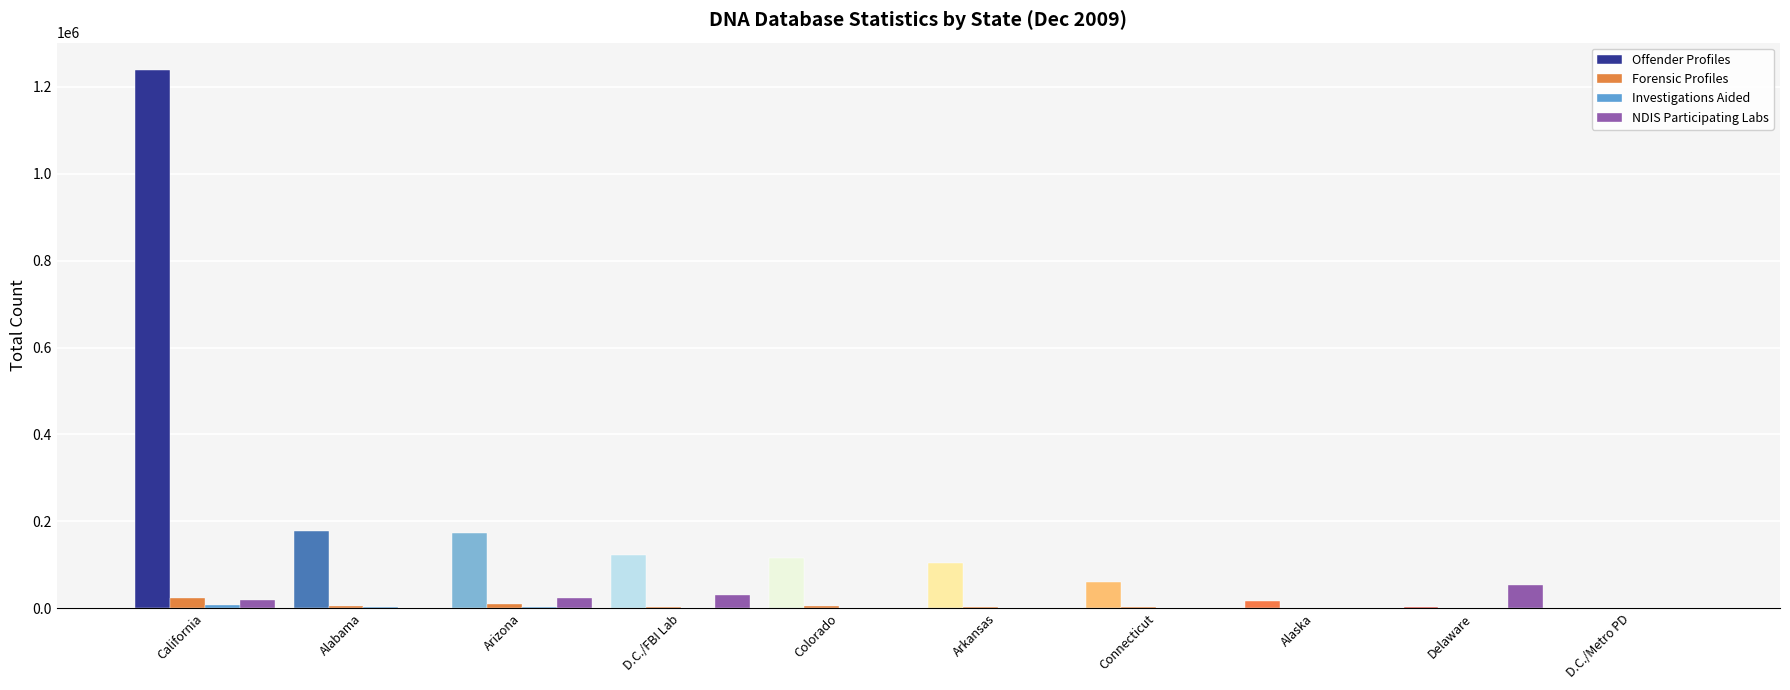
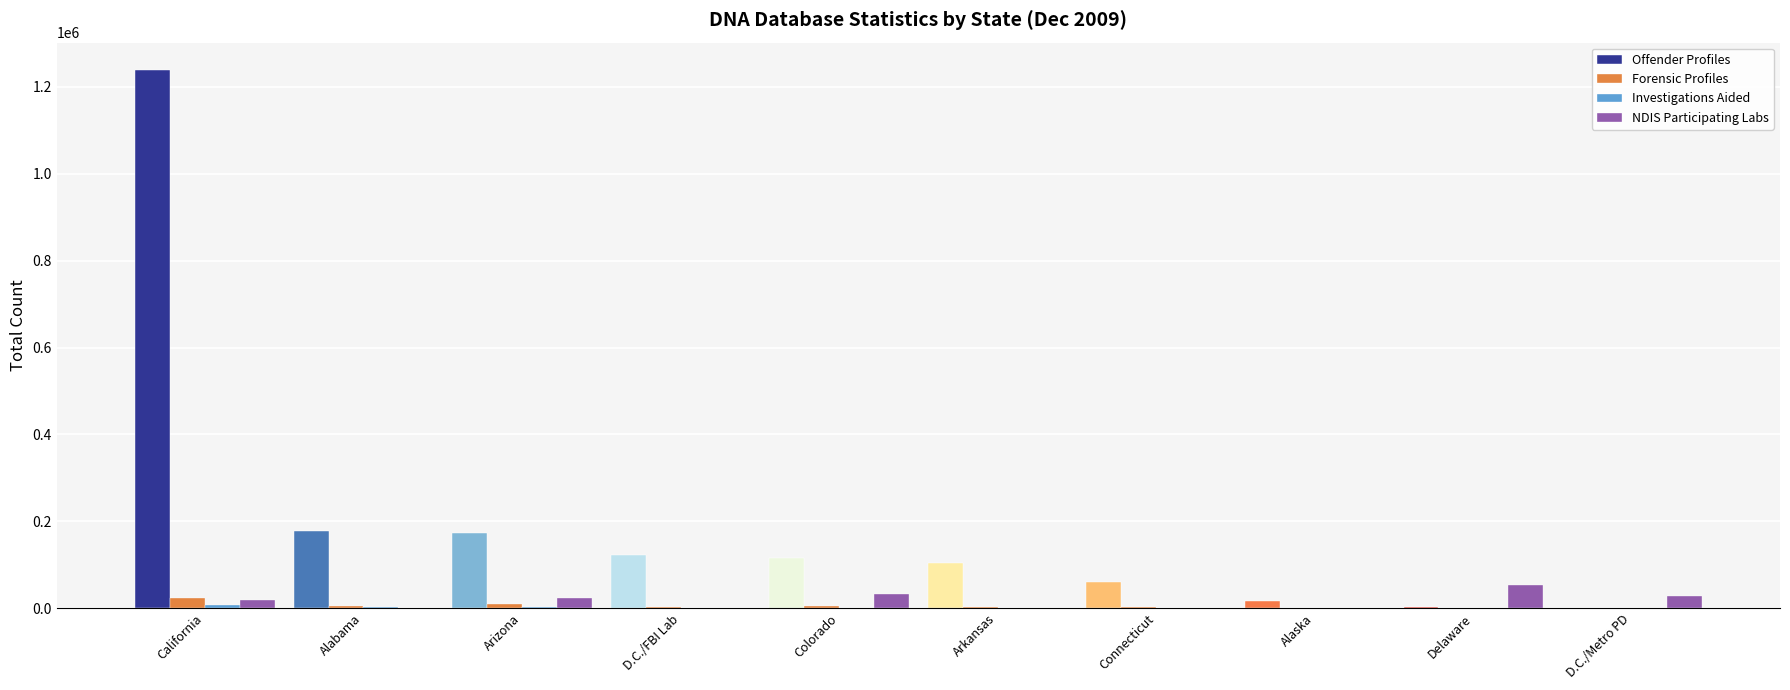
  {
    "NDIS Participating Labs": {
      "California": 20000,
      "Arizona": 20000,
-     "D.C./FBI Lab": 30000,
-     "Colorado": 0,
+     "D.C./FBI Lab": 0,
+     "Colorado": 30000,
      "Delaware": 50000,
-     "D.C./Metro PD": 0
+     "D.C./Metro PD": 30000
    }
  }
